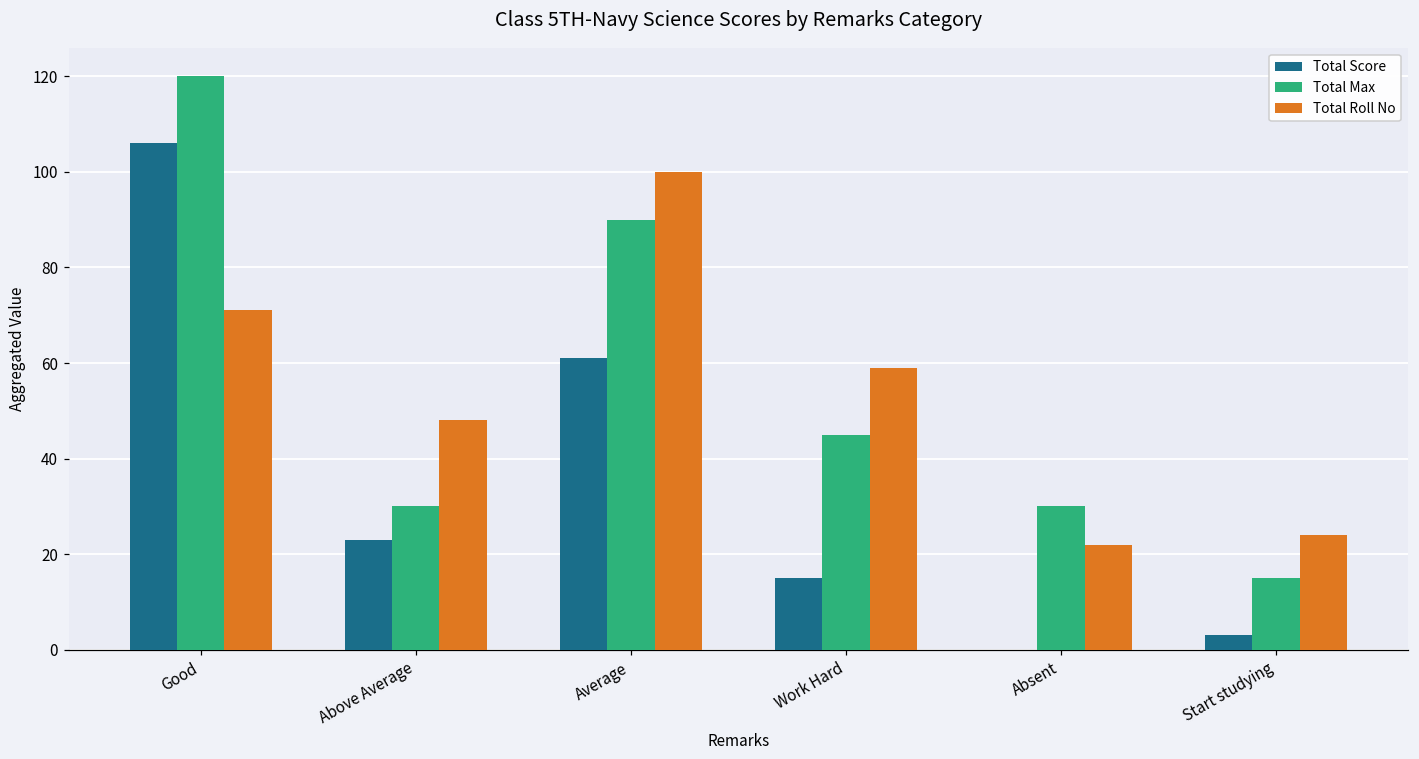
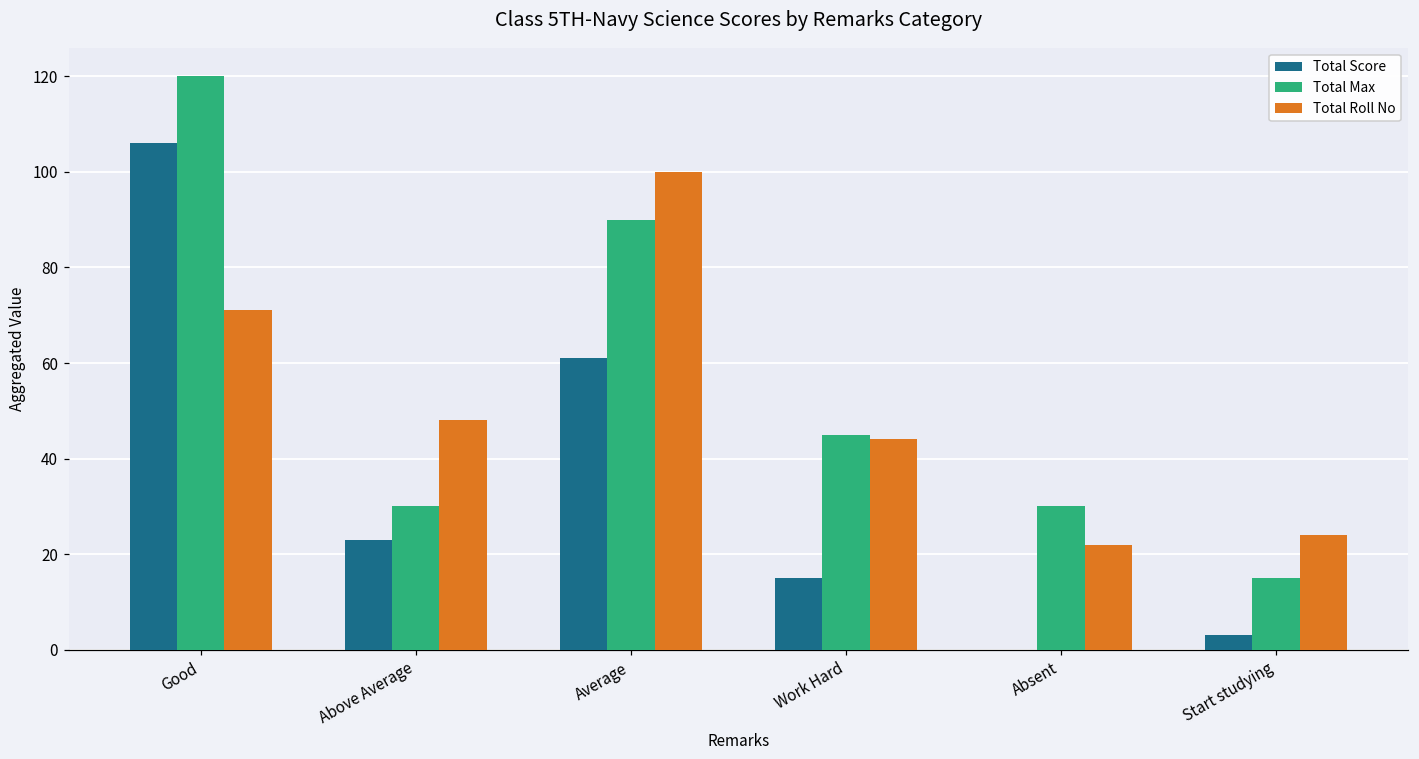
  {
    "Total Score": {
      "Good": 106,
      "Above Average": 23,
      "Average": 61,
      "Work Hard": 15,
      "Absent": 0,
      "Start studying": 3
    },
    "Total Max": {
      "Good": 120,
      "Above Average": 30,
      "Average": 90,
      "Work Hard": 45,
      "Absent": 30,
      "Start studying": 15
    },
    "Total Roll No": {
      "Good": 71,
      "Above Average": 48,
      "Average": 100,
-     "Work Hard": 59,
+     "Work Hard": 44,
      "Absent": 22,
      "Start studying": 24
    }
  }
